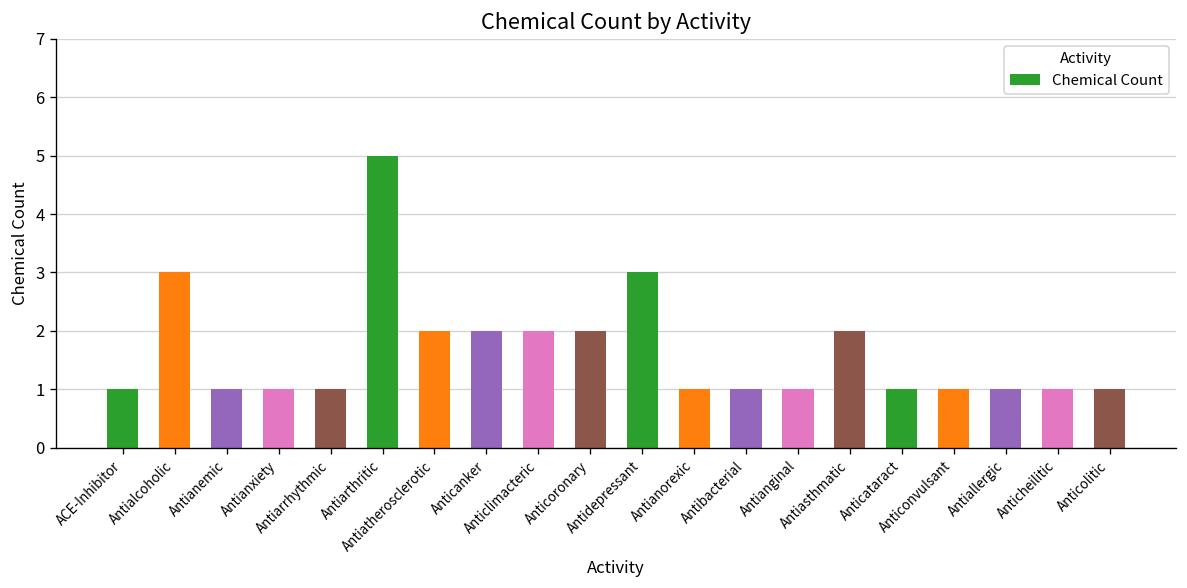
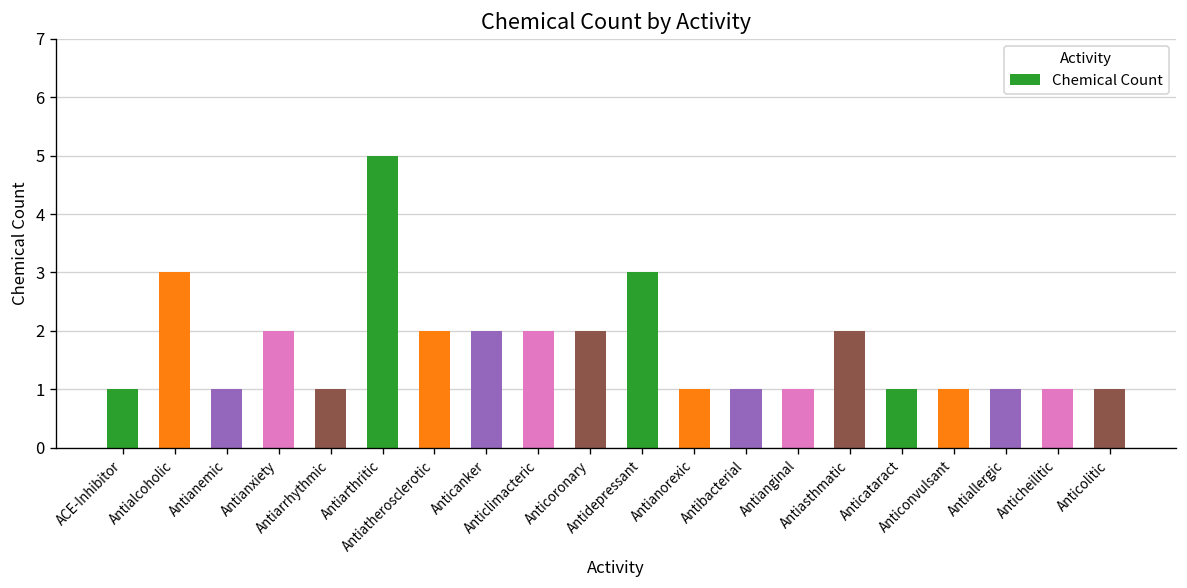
  {
    "ACE-Inhibitor": 1,
    "Antialcoholic": 3,
    "Antianemic": 1,
-   "Antianxiety": 1,
+   "Antianxiety": 2,
    "Antiarrhythmic": 1,
    "Antiarthritic": 5,
    "Antiatherosclerotic": 2,
    "Anticanker": 2,
    "Anticlimacteric": 2,
    "Anticoronary": 2,
    "Antidepressant": 3,
    "Antianorexic": 1,
    "Antibacterial": 1,
    "Antianginal": 1,
    "Antiasthmatic": 2,
    "Anticataract": 1,
    "Anticonvulsant": 1,
    "Antiallergic": 1,
    "Anticheilitic": 1,
    "Anticolitic": 1
  }
